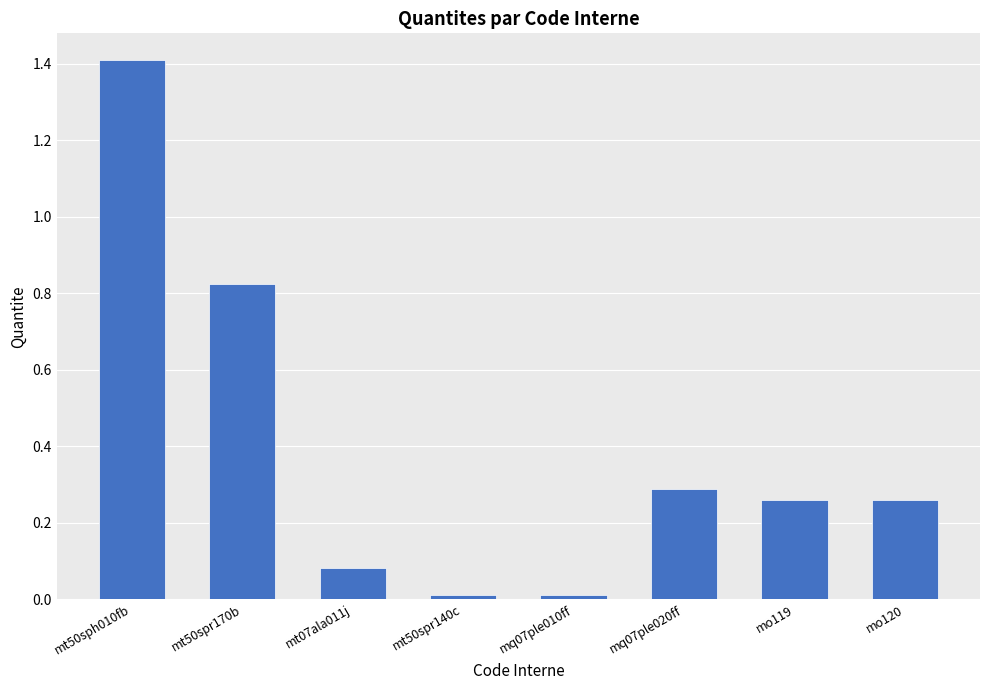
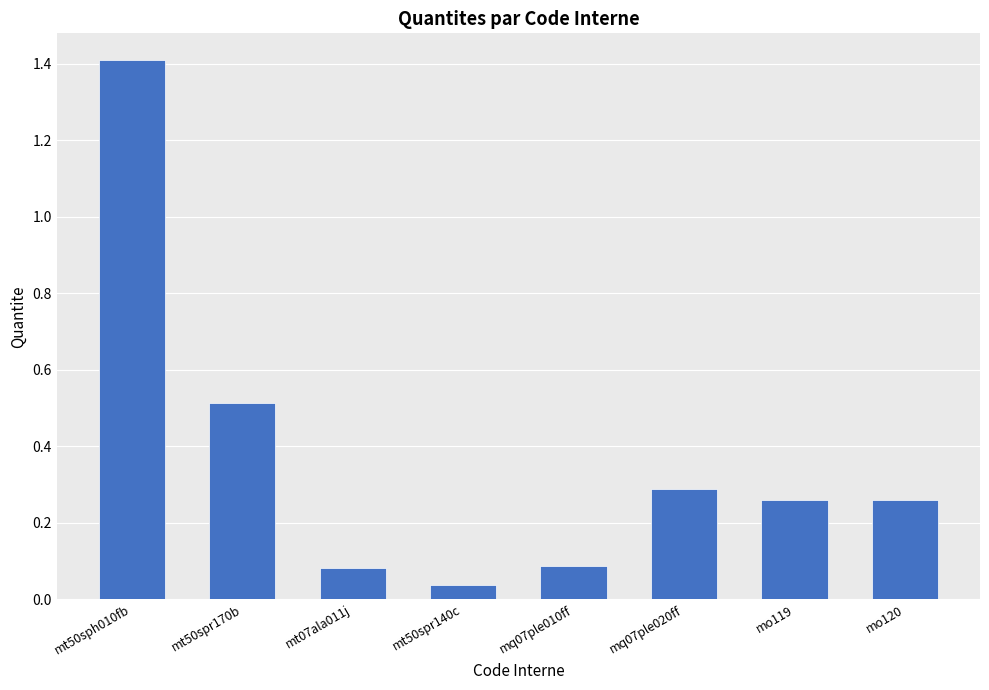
  {
    "mt50sph010fb": 1.41,
-   "mt50spr170b": 0.83,
+   "mt50spr170b": 0.51,
    "mt07ala011j": 0.08,
-   "mt50spr140c": 0.01,
-   "mq07ple010ff": 0.01,
+   "mt50spr140c": 0.04,
+   "mq07ple010ff": 0.09,
    "mq07ple020ff": 0.29,
    "mo119": 0.26,
    "mo120": 0.26
  }
